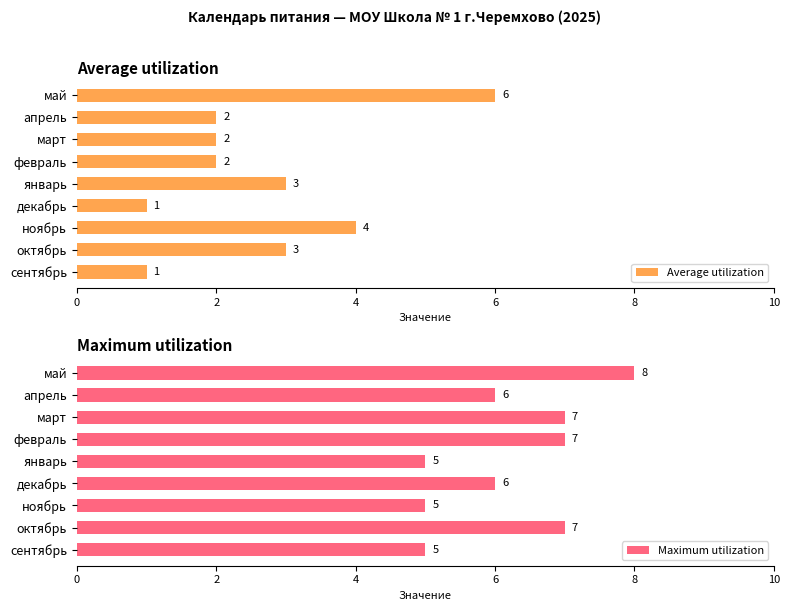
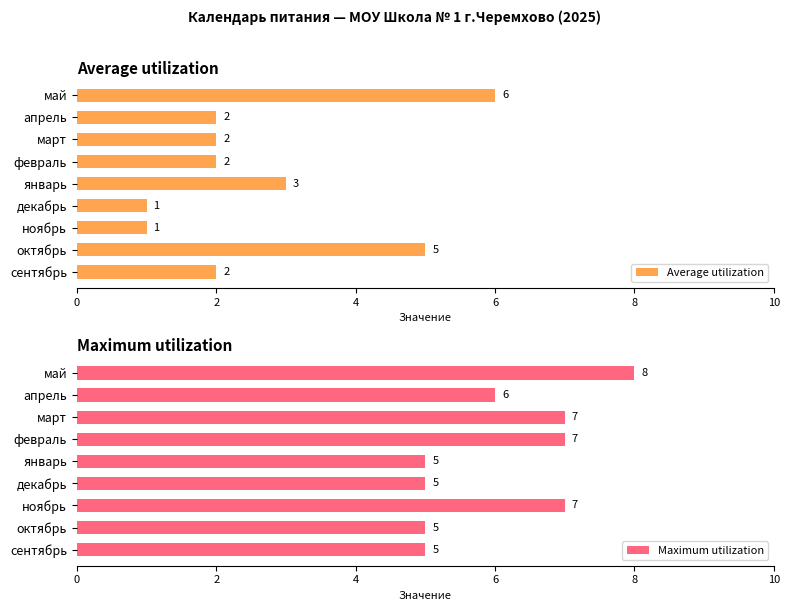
  {
    "Average utilization": {
      "май": 6,
      "апрель": 2,
      "март": 2,
      "февраль": 2,
      "январь": 3,
      "декабрь": 1,
-     "ноябрь": 4,
-     "октябрь": 3,
-     "сентябрь": 1
+     "ноябрь": 1,
+     "октябрь": 5,
+     "сентябрь": 2
    },
    "Maximum utilization": {
      "май": 8,
      "апрель": 6,
      "март": 7,
      "февраль": 7,
      "январь": 5,
-     "декабрь": 6,
-     "ноябрь": 5,
-     "октябрь": 7,
+     "декабрь": 5,
+     "ноябрь": 7,
+     "октябрь": 5,
      "сентябрь": 5
    }
  }
